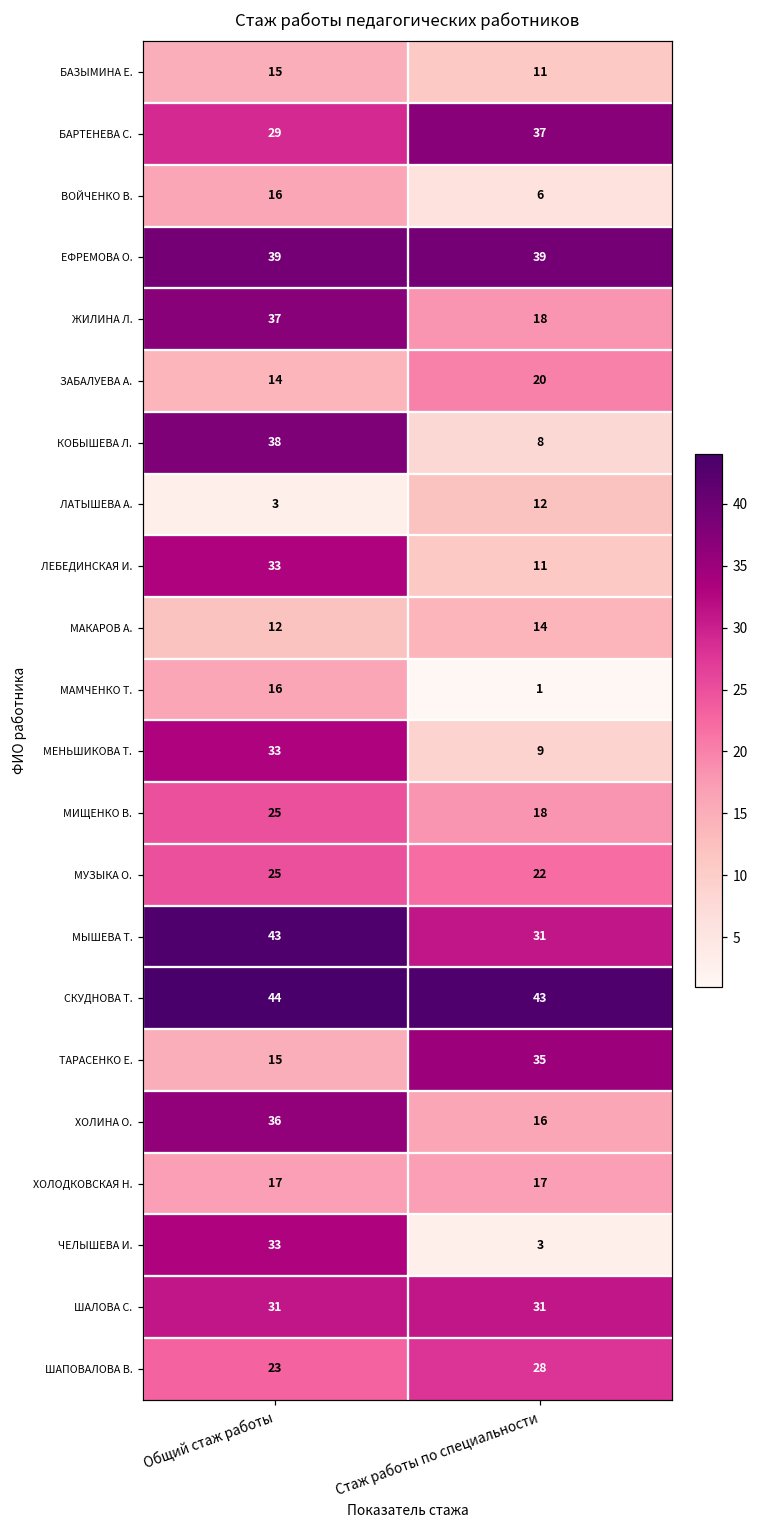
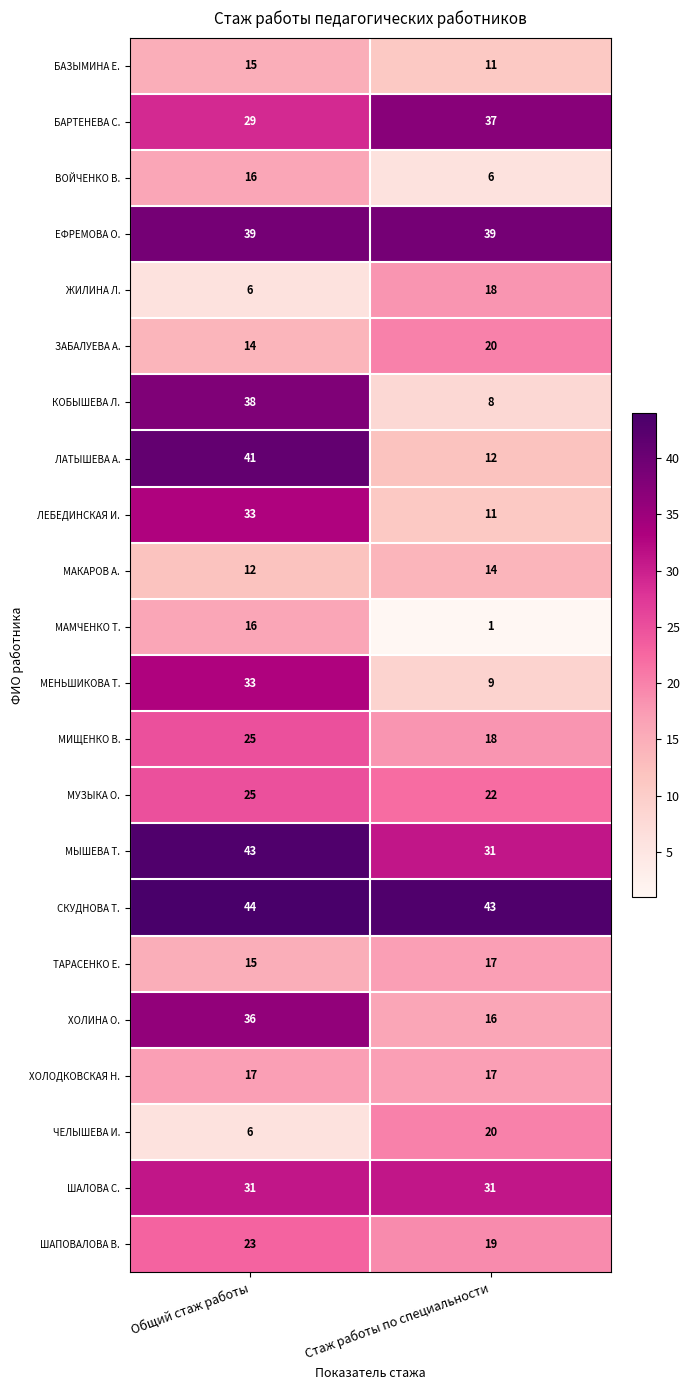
  {
    "БАЗЫМИНА Е.": {
      "Общий стаж работы": 15,
      "Стаж работы по специальности": 11
    },
    "БАРТЕНЕВА С.": {
      "Общий стаж работы": 29,
      "Стаж работы по специальности": 37
    },
    "ВОЙЧЕНКО В.": {
      "Общий стаж работы": 16,
      "Стаж работы по специальности": 6
    },
    "ЕФРЕМОВА О.": {
      "Общий стаж работы": 39,
      "Стаж работы по специальности": 39
    },
    "ЖИЛИНА Л.": {
-     "Общий стаж работы": 37,
+     "Общий стаж работы": 6,
      "Стаж работы по специальности": 18
    },
    "ЗАБАЛУЕВА А.": {
      "Общий стаж работы": 14,
      "Стаж работы по специальности": 20
    },
    "КОБЫШЕВА Л.": {
      "Общий стаж работы": 38,
      "Стаж работы по специальности": 8
    },
    "ЛАТЫШЕВА А.": {
-     "Общий стаж работы": 3,
+     "Общий стаж работы": 41,
      "Стаж работы по специальности": 12
    },
    "ЛЕБЕДИНСКАЯ И.": {
      "Общий стаж работы": 33,
      "Стаж работы по специальности": 11
    },
    "МАКАРОВ А.": {
      "Общий стаж работы": 12,
      "Стаж работы по специальности": 14
    },
    "МАМЧЕНКО Т.": {
      "Общий стаж работы": 16,
      "Стаж работы по специальности": 1
    },
    "МЕНЬШИКОВА Т.": {
      "Общий стаж работы": 33,
      "Стаж работы по специальности": 9
    },
    "МИЩЕНКО В.": {
      "Общий стаж работы": 25,
      "Стаж работы по специальности": 18
    },
    "МУЗЫКА О.": {
      "Общий стаж работы": 25,
      "Стаж работы по специальности": 22
    },
    "МЫШЕВА Т.": {
      "Общий стаж работы": 43,
      "Стаж работы по специальности": 31
    },
    "СКУДНОВА Т.": {
      "Общий стаж работы": 44,
      "Стаж работы по специальности": 43
    },
    "ТАРАСЕНКО Е.": {
      "Общий стаж работы": 15,
-     "Стаж работы по специальности": 35
+     "Стаж работы по специальности": 17
    },
    "ХОЛИНА О.": {
      "Общий стаж работы": 36,
      "Стаж работы по специальности": 16
    },
    "ХОЛОДКОВСКАЯ Н.": {
      "Общий стаж работы": 17,
      "Стаж работы по специальности": 17
    },
    "ЧЕЛЫШЕВА И.": {
-     "Общий стаж работы": 33,
-     "Стаж работы по специальности": 3
+     "Общий стаж работы": 6,
+     "Стаж работы по специальности": 20
    },
    "ШАЛОВА С.": {
      "Общий стаж работы": 31,
      "Стаж работы по специальности": 31
    },
    "ШАПОВАЛОВА В.": {
      "Общий стаж работы": 23,
-     "Стаж работы по специальности": 28
+     "Стаж работы по специальности": 19
    }
  }
